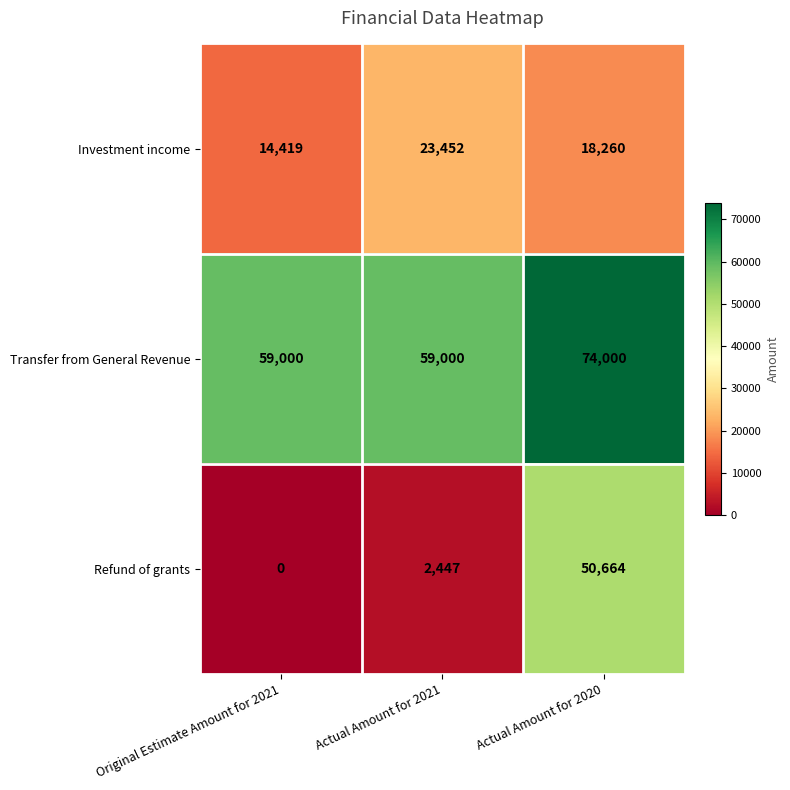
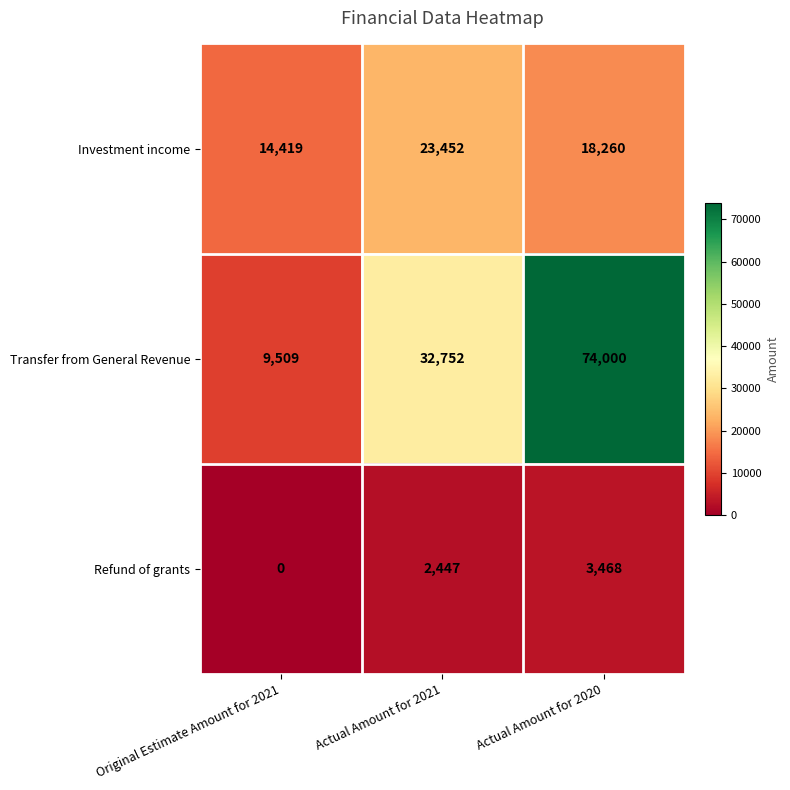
  {
    "Investment income": {
      "Original Estimate Amount for 2021": "14,419",
      "Actual Amount for 2021": "23,452",
      "Actual Amount for 2020": "18,260"
    },
    "Transfer from General Revenue": {
-     "Original Estimate Amount for 2021": "59,000",
-     "Actual Amount for 2021": "59,000",
+     "Original Estimate Amount for 2021": "9,509",
+     "Actual Amount for 2021": "32,752",
      "Actual Amount for 2020": "74,000"
    },
    "Refund of grants": {
      "Original Estimate Amount for 2021": "0",
      "Actual Amount for 2021": "2,447",
-     "Actual Amount for 2020": "50,664"
+     "Actual Amount for 2020": "3,468"
    }
  }
